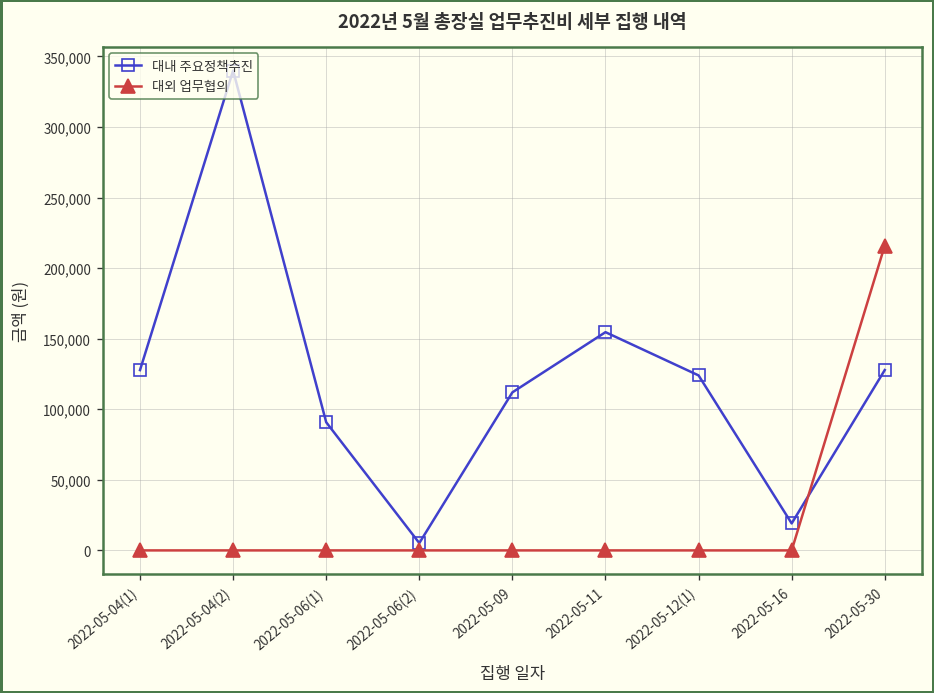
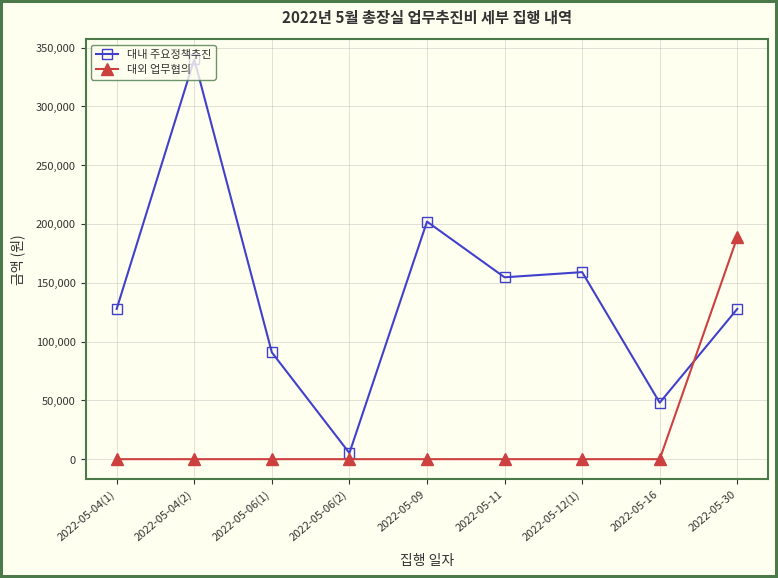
  {
    "대내 주요정책추진": {
      "2022-05-04(1)": "128,000",
      "2022-05-06(1)": "91,000",
      "2022-05-06(2)": "5,000",
-     "2022-05-09": "112,000",
+     "2022-05-09": "202,000",
      "2022-05-11": "155,000",
-     "2022-05-12(1)": "124,000",
-     "2022-05-16": "19,000",
+     "2022-05-12(1)": "159,000",
+     "2022-05-16": "48,000",
      "2022-05-30": "128,000"
    },
    "대외 업무협의": {
      "2022-05-04(1)": "0",
      "2022-05-04(2)": "0",
      "2022-05-06(1)": "0",
      "2022-05-06(2)": "0",
      "2022-05-09": "0",
      "2022-05-11": "0",
      "2022-05-12(1)": "0",
      "2022-05-16": "0",
-     "2022-05-30": "216,000"
+     "2022-05-30": "189,000"
    }
  }
